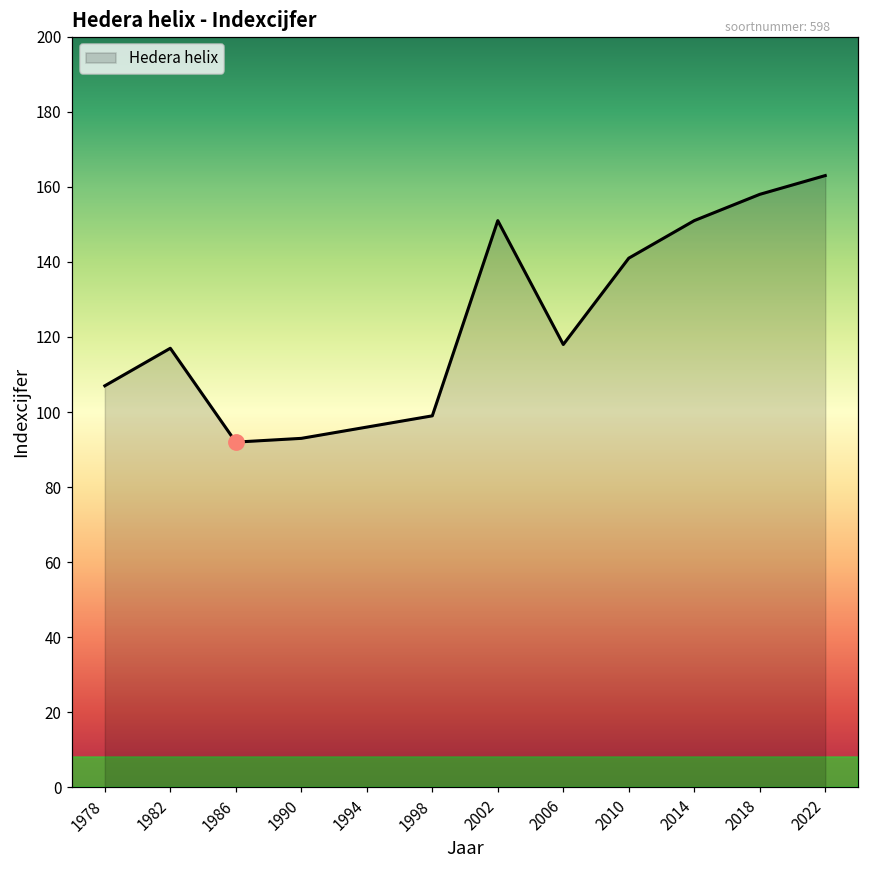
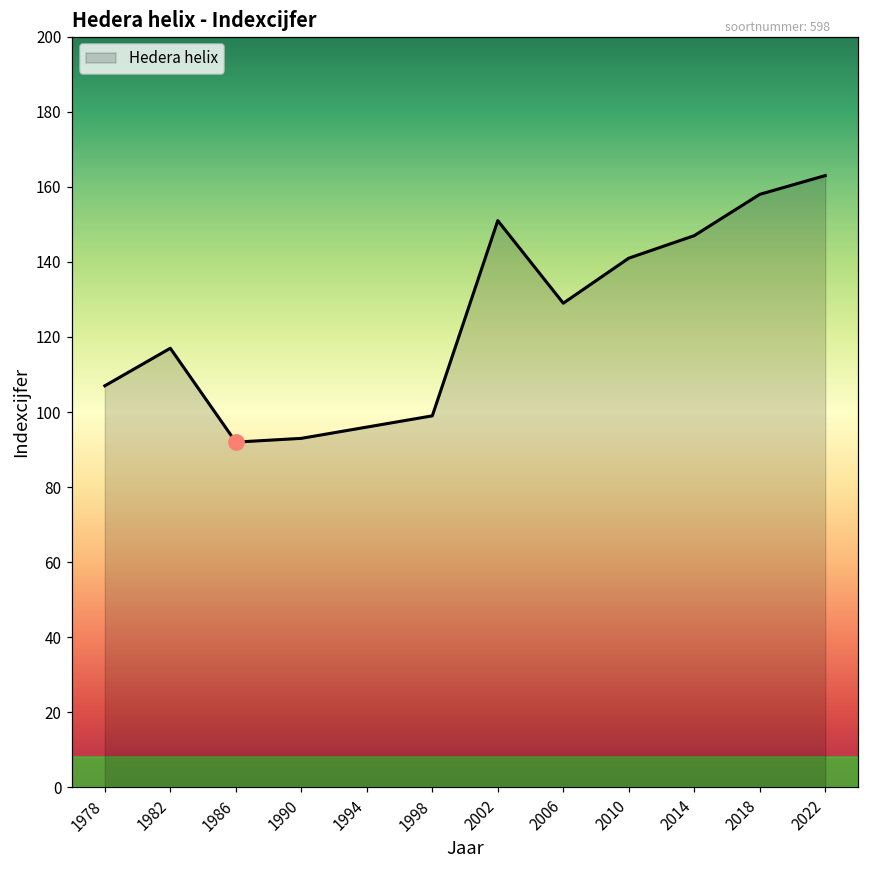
  {
    "Hedera helix": {
      "1978": 107,
      "1982": 117,
      "1990": 93,
      "1994": 96,
      "1998": 99,
      "2002": 151,
-     "2006": 118,
+     "2006": 129,
      "2010": 141,
-     "2014": 151,
+     "2014": 147,
      "2018": 158,
      "2022": 163
    }
  }
